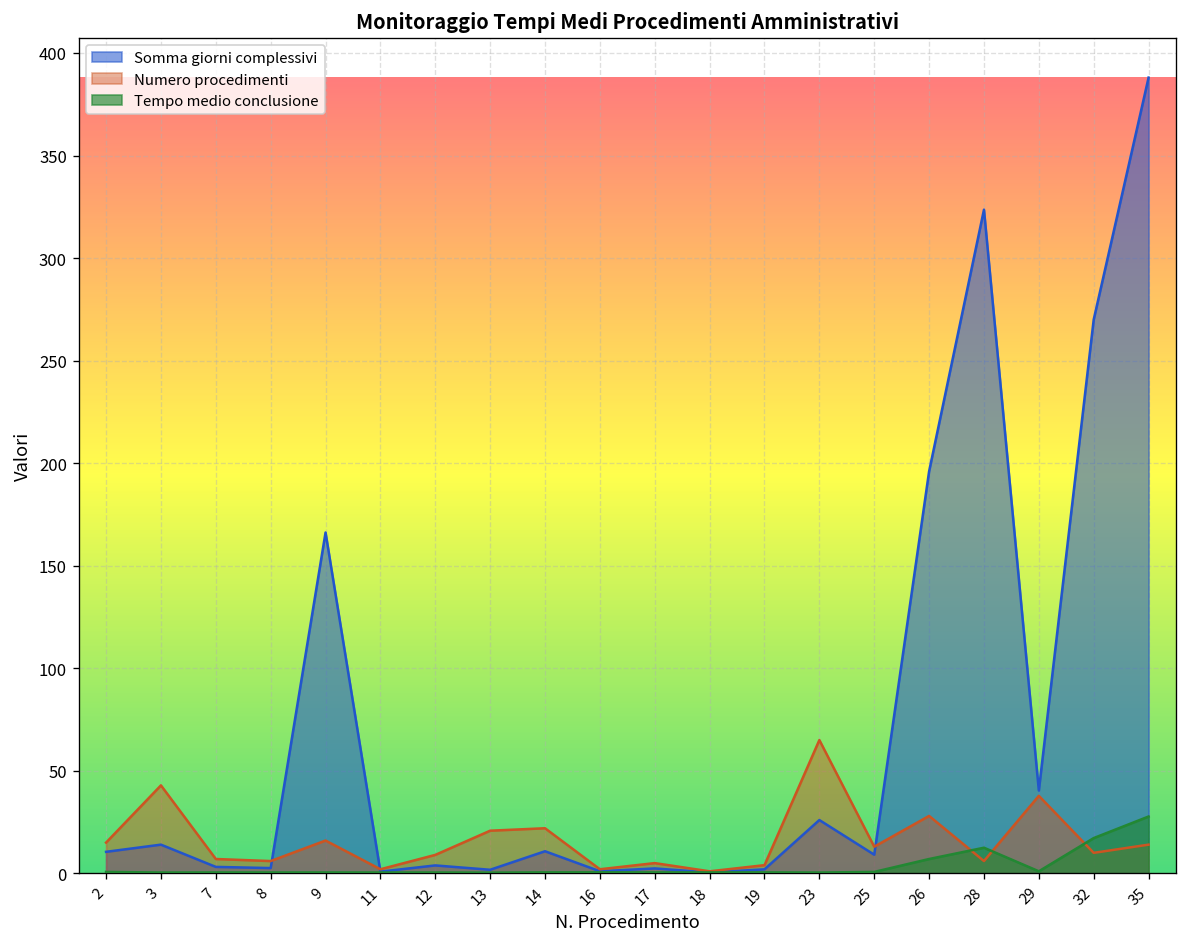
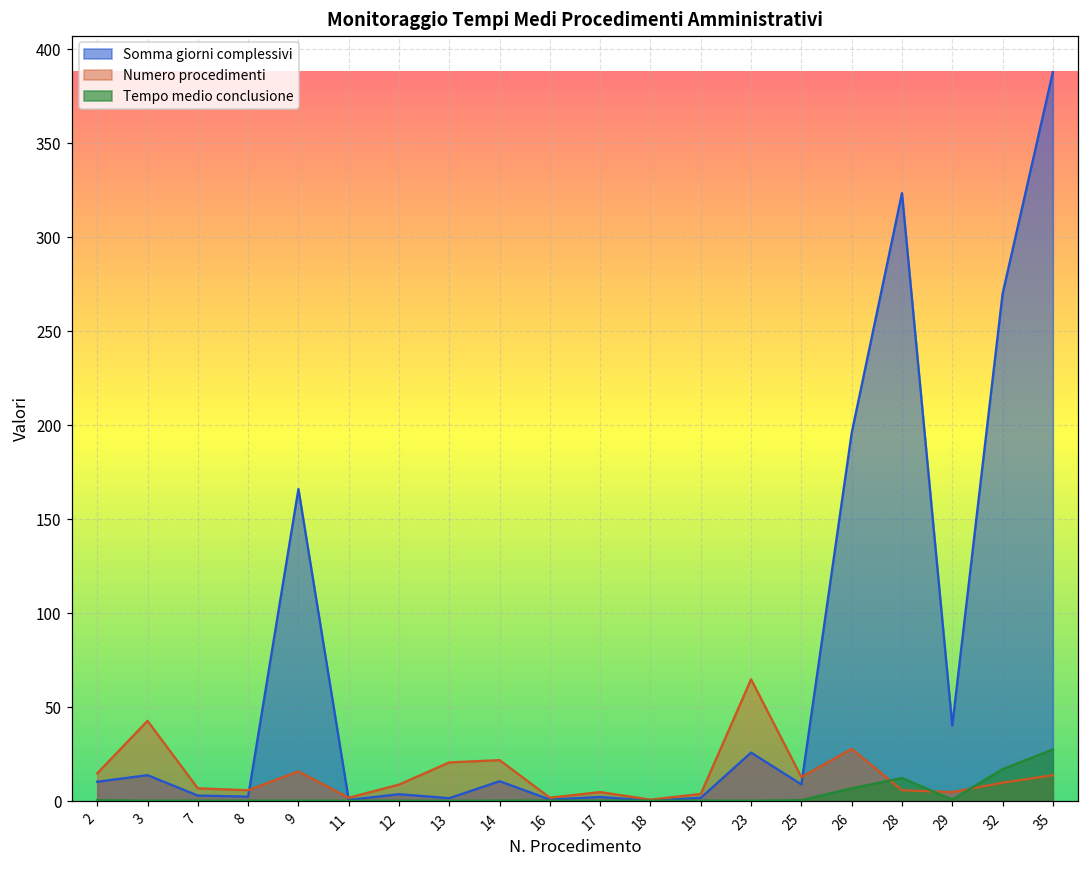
  {
    "Somma giorni complessivi": {
      "2": 11,
      "3": 14,
      "7": 3,
      "8": 3,
      "9": 166,
      "12": 4,
      "14": 11,
      "17": 2,
      "23": 26,
      "25": 9,
      "26": 196,
      "28": 324,
      "29": 40,
      "32": 270,
      "35": 388
    },
    "Numero procedimenti": {
      "2": 15,
      "3": 43,
      "7": 7,
      "8": 6,
      "9": 16,
      "12": 9,
      "13": 21,
      "14": 22,
      "17": 5,
      "19": 4,
      "23": 65,
      "25": 13,
      "26": 28,
      "28": 6,
-     "29": 38,
+     "29": 5,
      "32": 10,
      "35": 14
    },
    "Tempo medio conclusione": {
      "2": 1,
      "3": 0,
      "7": 0,
      "8": 0,
      "9": 0,
      "12": 0,
      "14": 0,
      "17": 0,
      "23": 0,
      "25": 1,
      "26": 7,
      "28": 13,
      "29": 1,
      "32": 17,
      "35": 28
    }
  }
